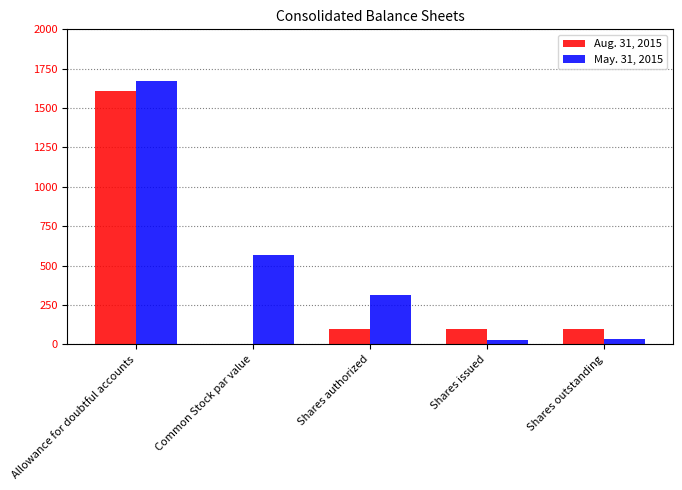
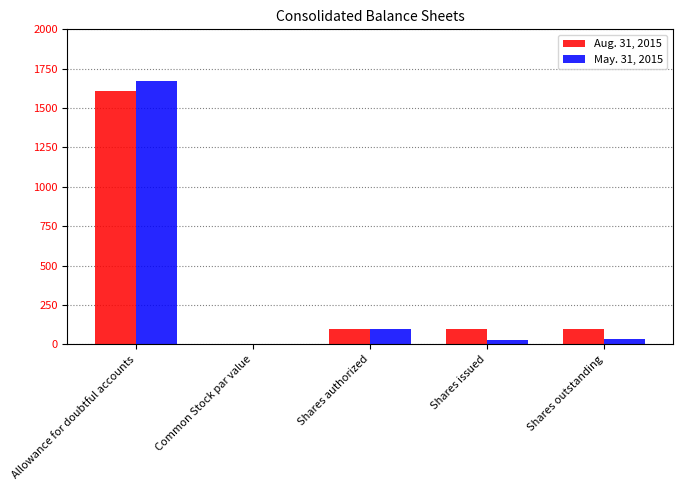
  {
    "Aug. 31, 2015": {
      "Allowance for doubtful accounts": 1610,
      "Common Stock par value": 0,
      "Shares authorized": 100,
      "Shares issued": 100,
      "Shares outstanding": 100
    },
    "May. 31, 2015": {
      "Allowance for doubtful accounts": 1670,
-     "Common Stock par value": 570,
-     "Shares authorized": 310,
+     "Common Stock par value": 0,
+     "Shares authorized": 100,
      "Shares issued": 30,
      "Shares outstanding": 40
    }
  }
